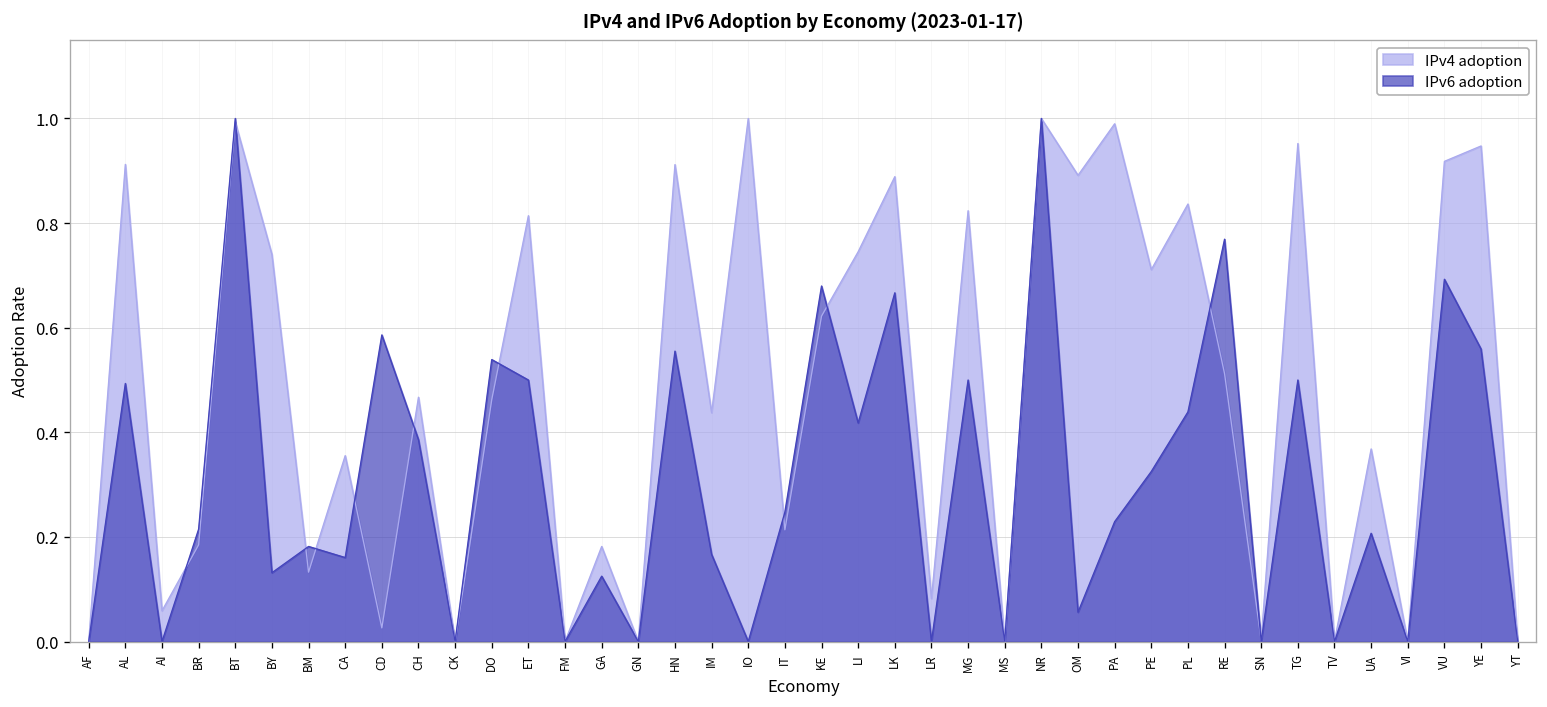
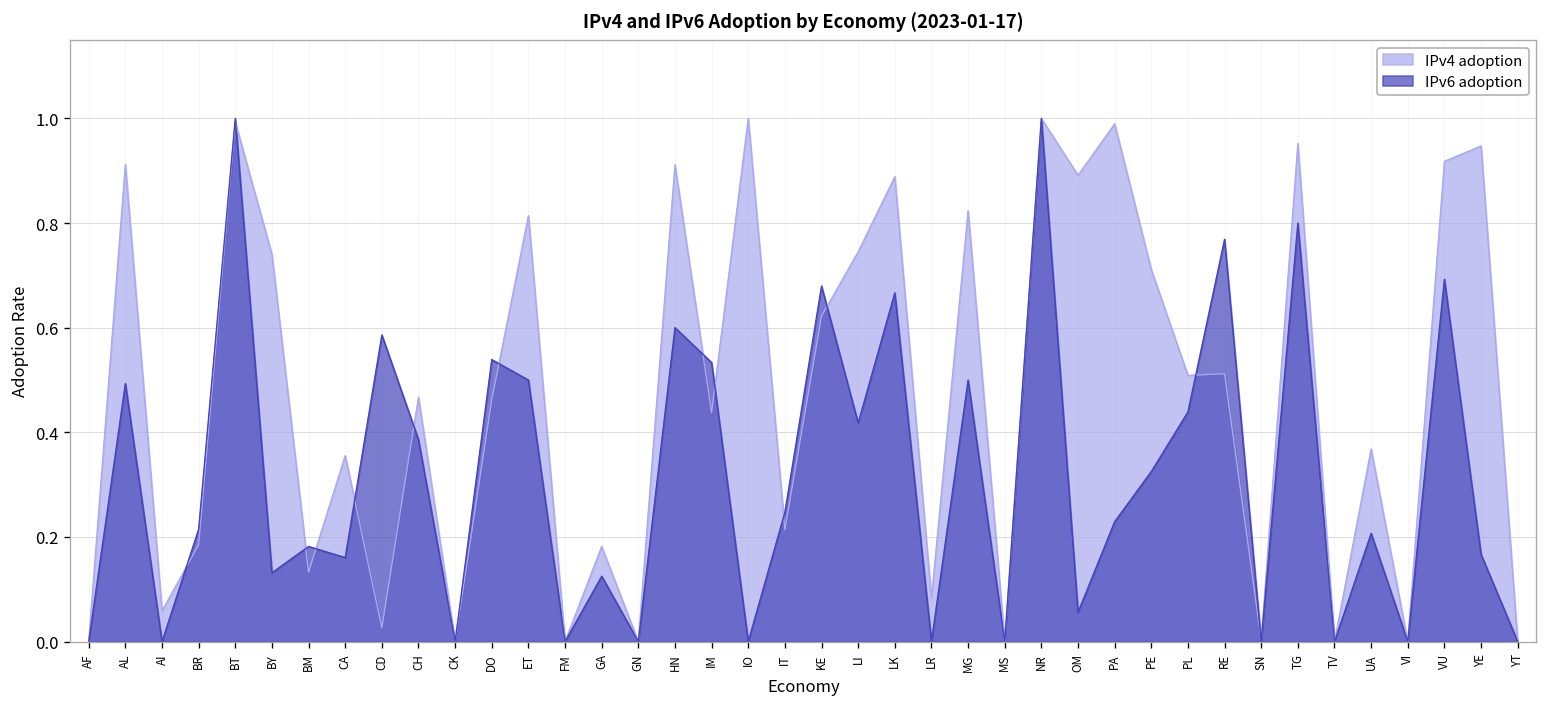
  {
    "IPv4 adoption": {
      "AL": 0.91,
      "AI": 0.06,
      "BR": 0.18,
      "BT": 0.99,
      "BY": 0.74,
      "BM": 0.13,
      "CA": 0.36,
      "CD": 0.03,
      "CH": 0.47,
      "DO": 0.46,
      "ET": 0.81,
      "GA": 0.18,
      "HN": 0.91,
      "IM": 0.44,
      "IO": 1.00,
      "IT": 0.21,
      "KE": 0.62,
      "LI": 0.75,
      "LK": 0.89,
      "LR": 0.08,
      "MG": 0.82,
      "OM": 0.89,
      "PA": 0.99,
      "PE": 0.71,
-     "PL": 0.84,
+     "PL": 0.51,
      "RE": 0.51,
      "TG": 0.95,
      "UA": 0.37,
      "VU": 0.92,
      "YE": 0.95
    },
    "IPv6 adoption": {
      "AL": 0.49,
      "AI": 0.00,
      "BR": 0.21,
      "BT": 1.00,
      "BY": 0.13,
      "BM": 0.18,
      "CA": 0.16,
      "CD": 0.59,
      "CH": 0.39,
      "DO": 0.54,
      "ET": 0.50,
      "GA": 0.13,
-     "HN": 0.56,
-     "IM": 0.17,
+     "HN": 0.60,
+     "IM": 0.53,
      "IO": 0.00,
      "IT": 0.25,
      "KE": 0.68,
      "LI": 0.42,
      "LK": 0.67,
      "LR": 0.00,
      "MG": 0.50,
      "OM": 0.06,
      "PA": 0.23,
      "PE": 0.33,
      "PL": 0.44,
      "RE": 0.77,
-     "TG": 0.5,
+     "TG": 0.8,
      "UA": 0.21,
      "VU": 0.69,
-     "YE": 0.56
+     "YE": 0.17
    }
  }
